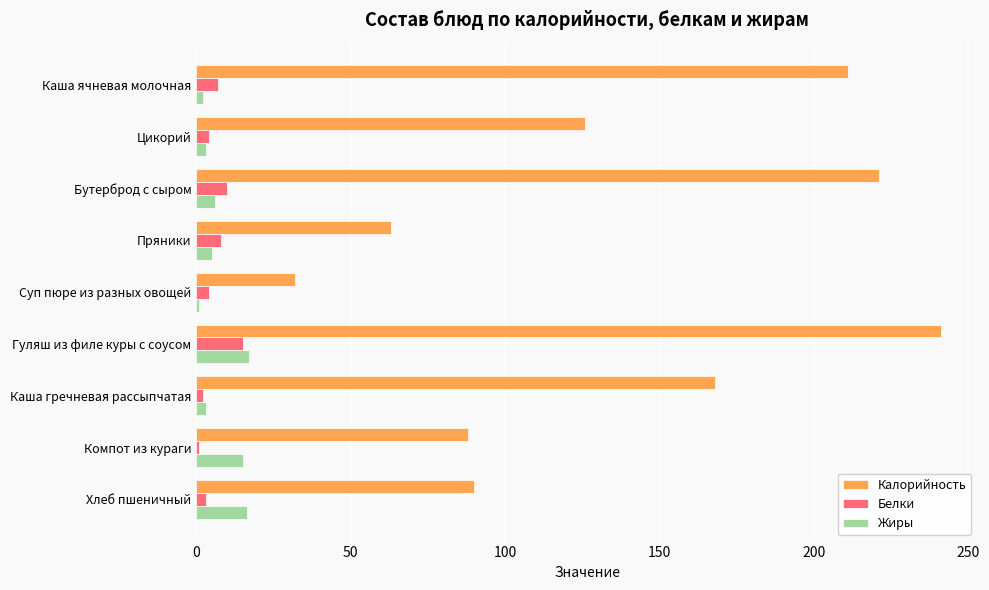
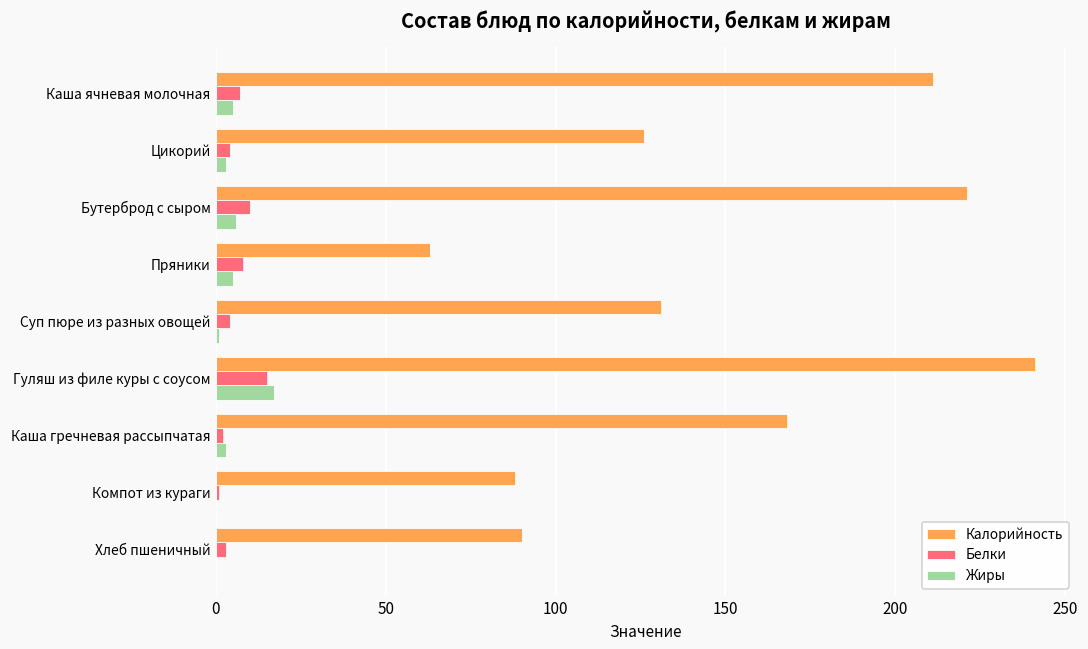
  {
    "Калорийность": {
      "Каша ячневая молочная": 211,
      "Цикорий": 126,
      "Бутерброд с сыром": 221,
      "Пряники": 63,
-     "Суп пюре из разных овощей": 32,
+     "Суп пюре из разных овощей": 131,
      "Гуляш из филе куры с соусом": 241,
      "Каша гречневая рассыпчатая": 168,
      "Компот из кураги": 88,
      "Хлеб пшеничный": 90
    },
    "Белки": {
      "Каша ячневая молочная": 7,
      "Цикорий": 4,
      "Бутерброд с сыром": 10,
      "Пряники": 8,
      "Суп пюре из разных овощей": 4,
      "Гуляш из филе куры с соусом": 15,
      "Каша гречневая рассыпчатая": 2,
      "Компот из кураги": 1,
      "Хлеб пшеничный": 3
    },
    "Жиры": {
-     "Каша ячневая молочная": 2,
+     "Каша ячневая молочная": 5,
      "Цикорий": 3,
      "Бутерброд с сыром": 6,
      "Пряники": 5,
      "Суп пюре из разных овощей": 1,
      "Гуляш из филе куры с соусом": 17,
      "Каша гречневая рассыпчатая": 3,
-     "Компот из кураги": 15,
-     "Хлеб пшеничный": 16
+     "Компот из кураги": 0,
+     "Хлеб пшеничный": 0
    }
  }
